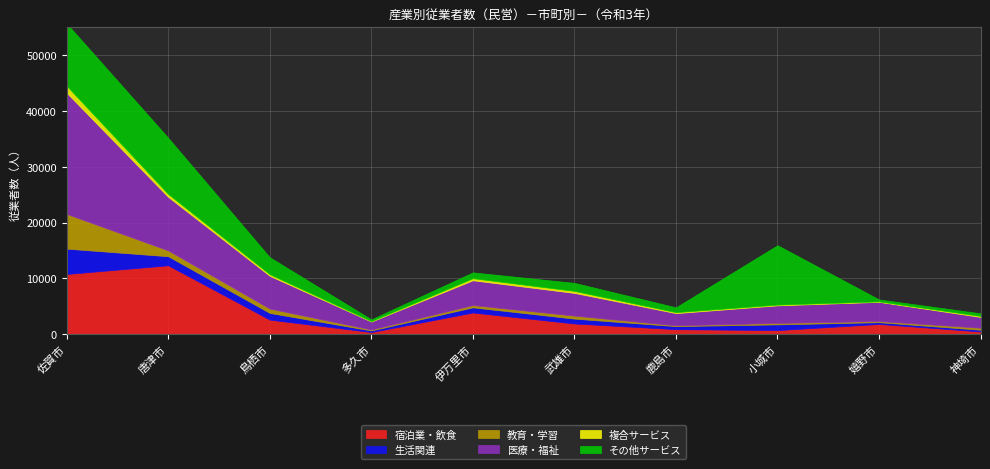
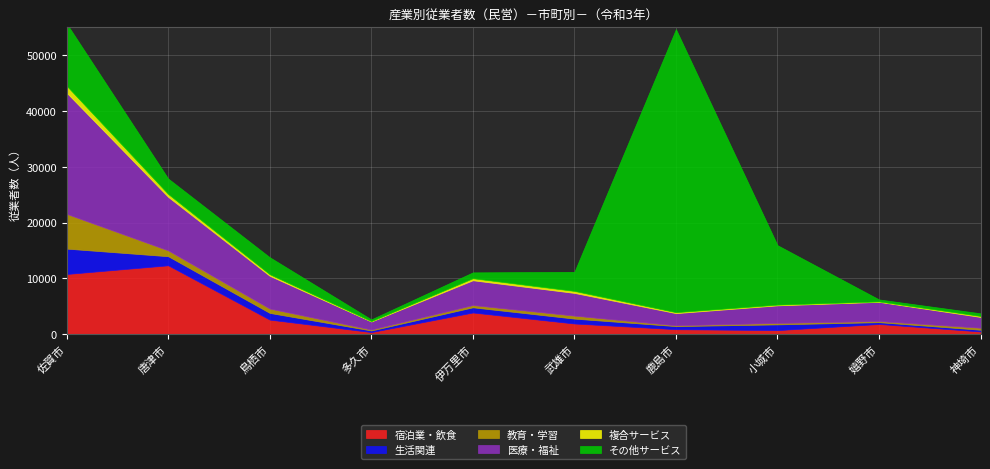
  {
    "宿泊業・飲食": {
      "佐賀市": 11000,
      "唐津市": 12000,
      "鳥栖市": 3000,
      "伊万里市": 4000,
      "武雄市": 2000,
      "鹿島市": 1000,
      "小城市": 1000
    },
    "生活関連": {
      "佐賀市": 5000,
      "唐津市": 2000,
      "鳥栖市": 1000,
      "武雄市": 1000
    },
    "教育・学習": {
      "佐賀市": 6000,
      "唐津市": 1000,
      "鳥栖市": 1000,
      "武雄市": 1000
    },
    "医療・福祉": {
      "佐賀市": 22000,
      "唐津市": 10000
    },
    "複合サービス": {
      "佐賀市": 1000,
      "唐津市": 1000
    },
    "その他サービス": {
-     "唐津市": 10000,
+     "唐津市": 3000,
      "鳥栖市": 3000,
      "伊万里市": 1000,
-     "武雄市": 1000,
-     "鹿島市": 1000,
+     "武雄市": 3000,
+     "鹿島市": 51000,
      "小城市": 11000,
      "神埼市": 0
    }
  }
